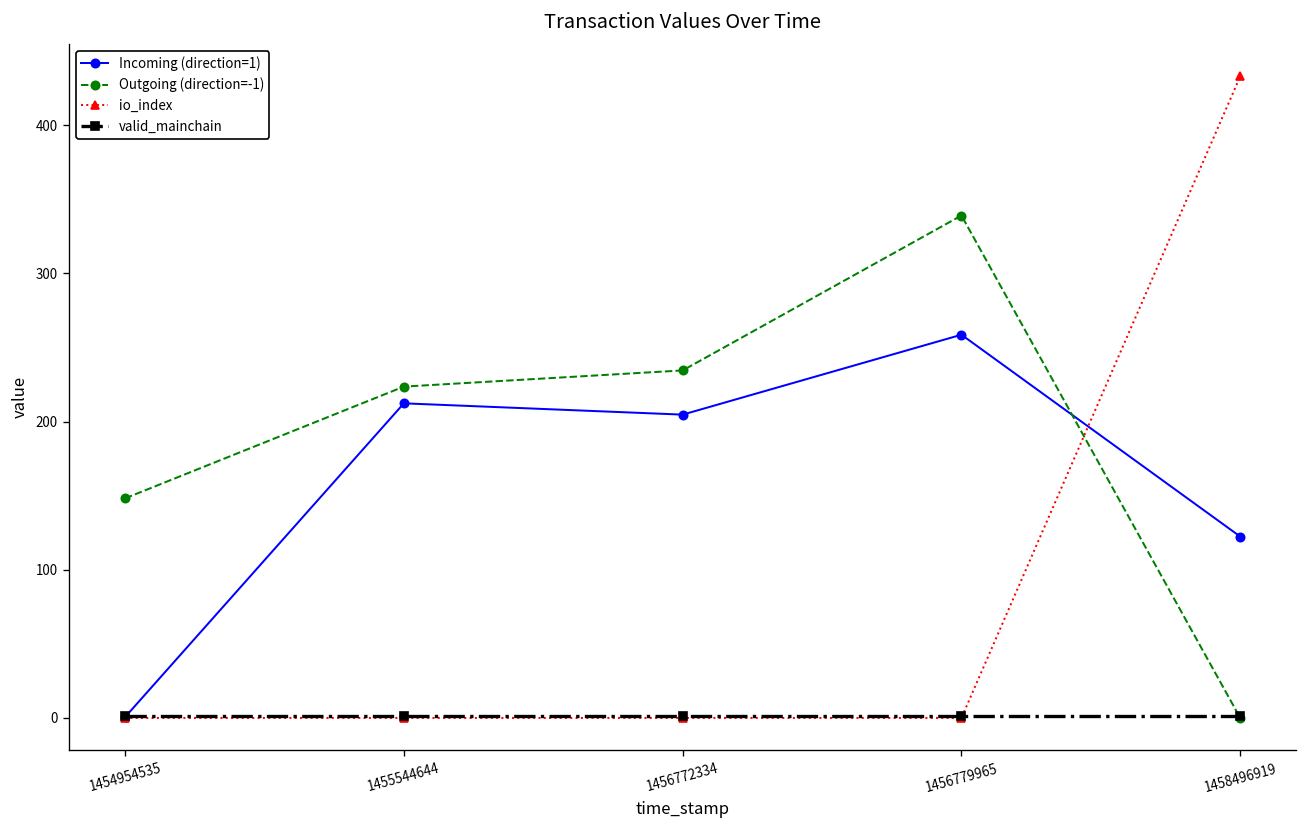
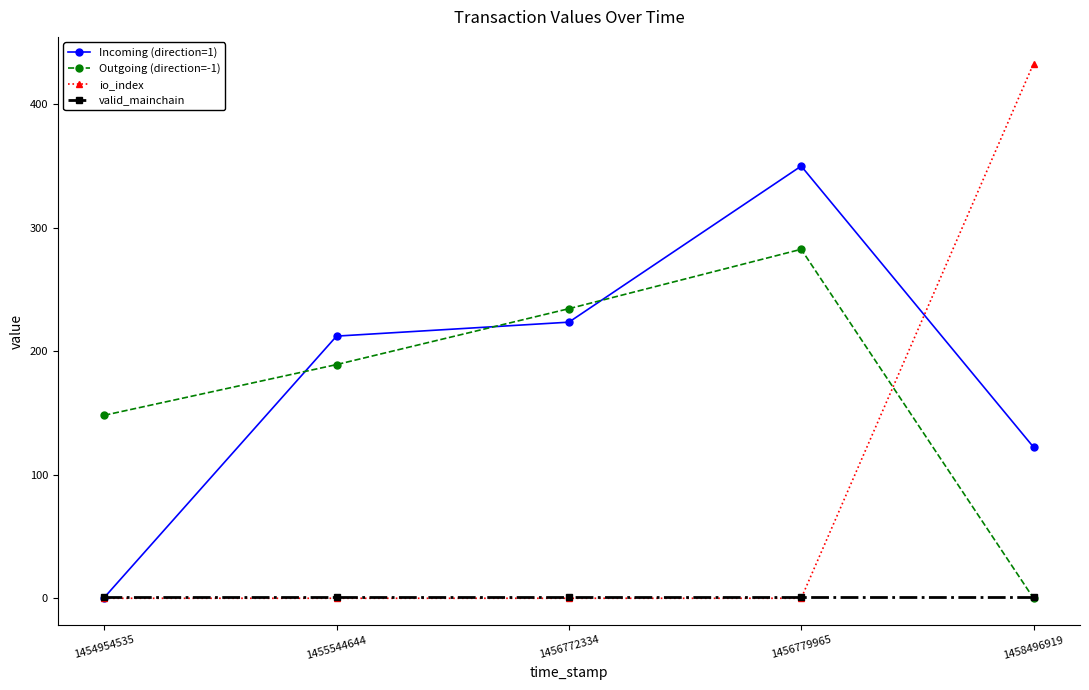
  {
    "Incoming (direction=1)": {
      "1455544644": 212,
-     "1456772334": 205,
-     "1456779965": 259,
+     "1456772334": 224,
+     "1456779965": 350,
      "1458496919": 122
    },
    "Outgoing (direction=-1)": {
      "1454954535": 148,
-     "1455544644": 224,
+     "1455544644": 189,
      "1456772334": 235,
-     "1456779965": 339
+     "1456779965": 283
    },
    "io_index": {
      "1458496919": 433
    }
  }
